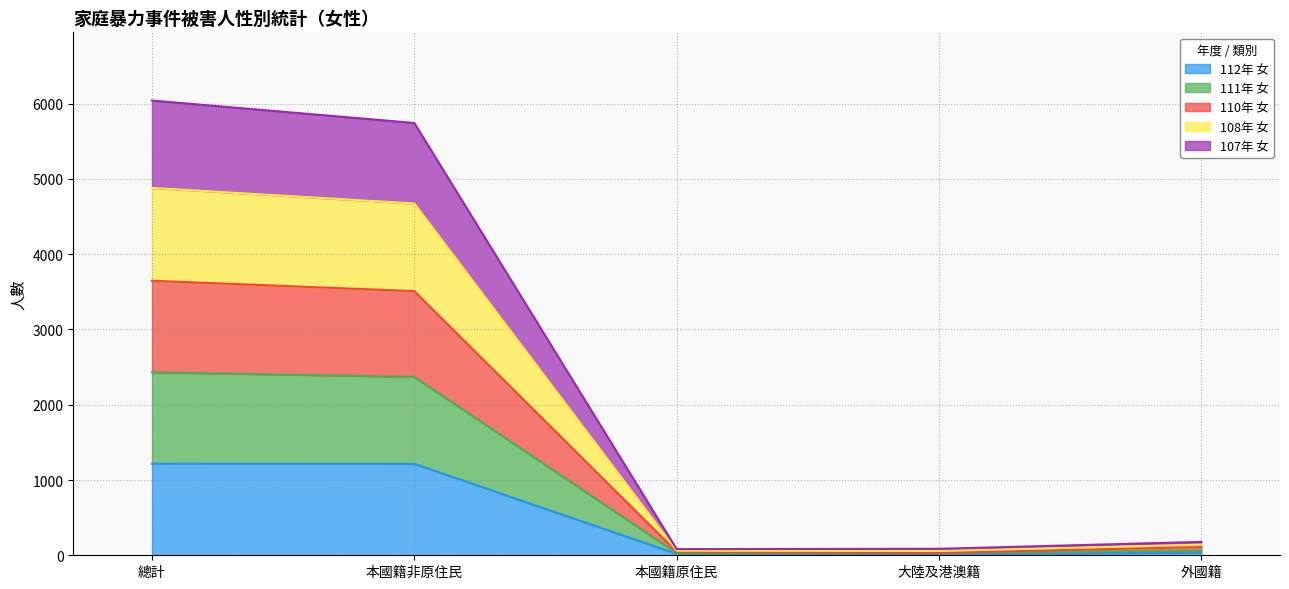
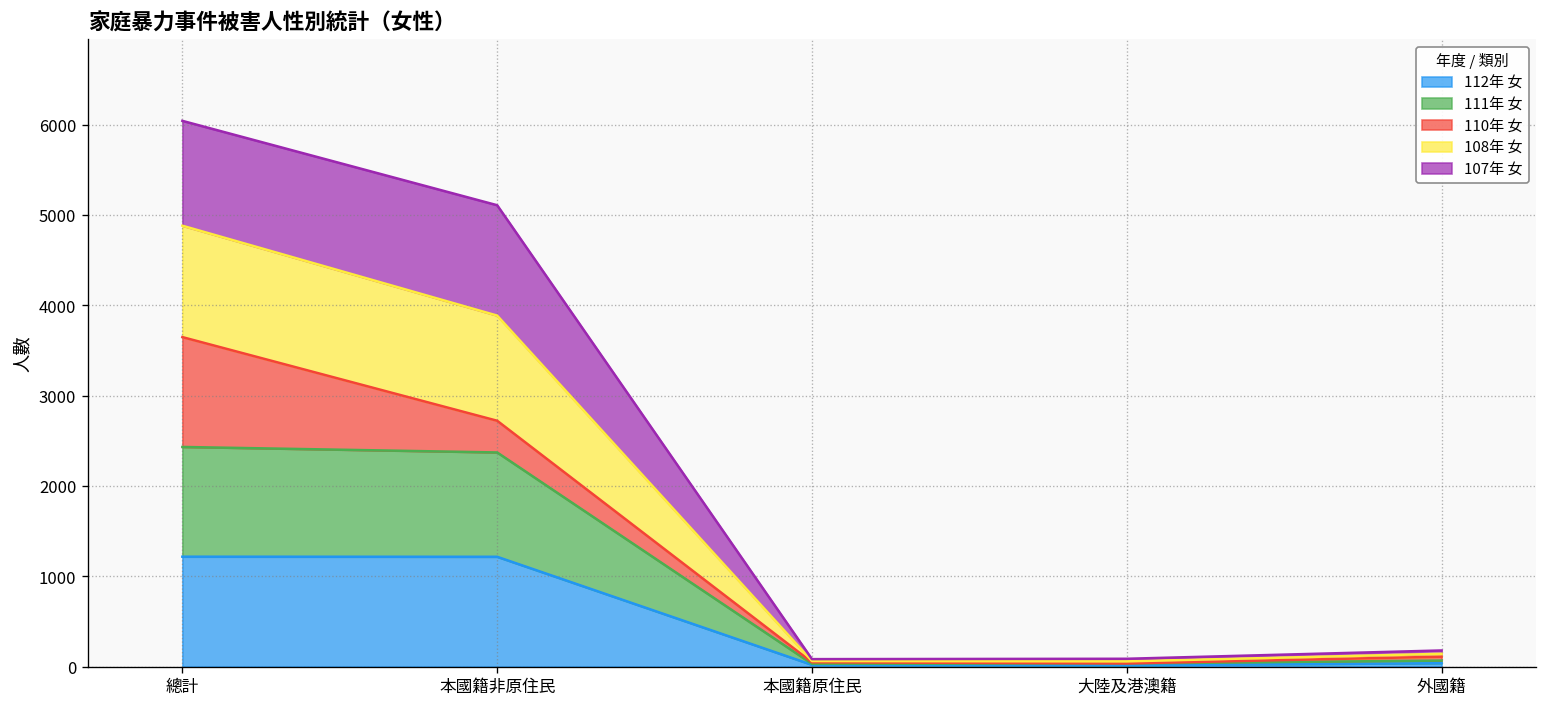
  {
    "112年 女": {
      "總計": 1200,
      "本國籍非原住民": 1200
    },
    "111年 女": {
      "總計": 1200,
      "本國籍非原住民": 1200
    },
    "110年 女": {
      "總計": 1200,
-     "本國籍非原住民": 1100
+     "本國籍非原住民": 400
    },
    "108年 女": {
      "總計": 1200,
      "本國籍非原住民": 1200
    },
    "107年 女": {
      "總計": 1200,
-     "本國籍非原住民": 1100,
+     "本國籍非原住民": 1200,
      "外國籍": 0
    }
  }
